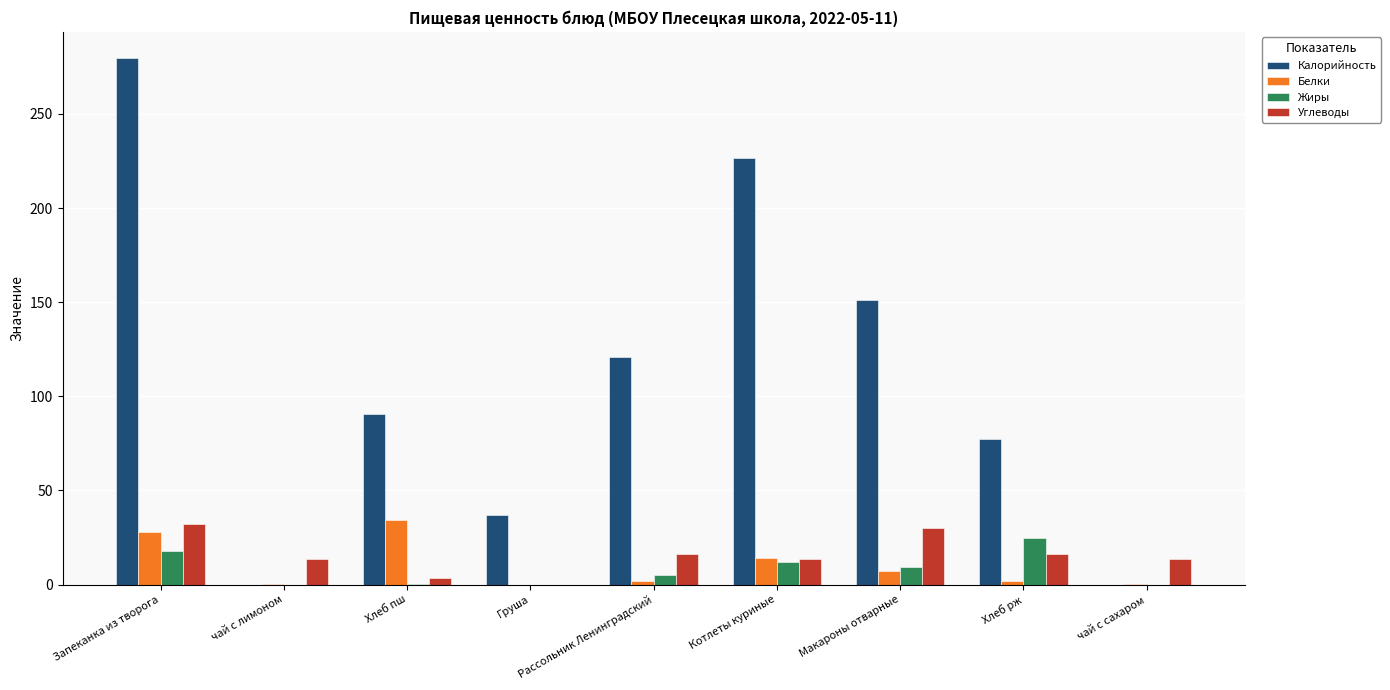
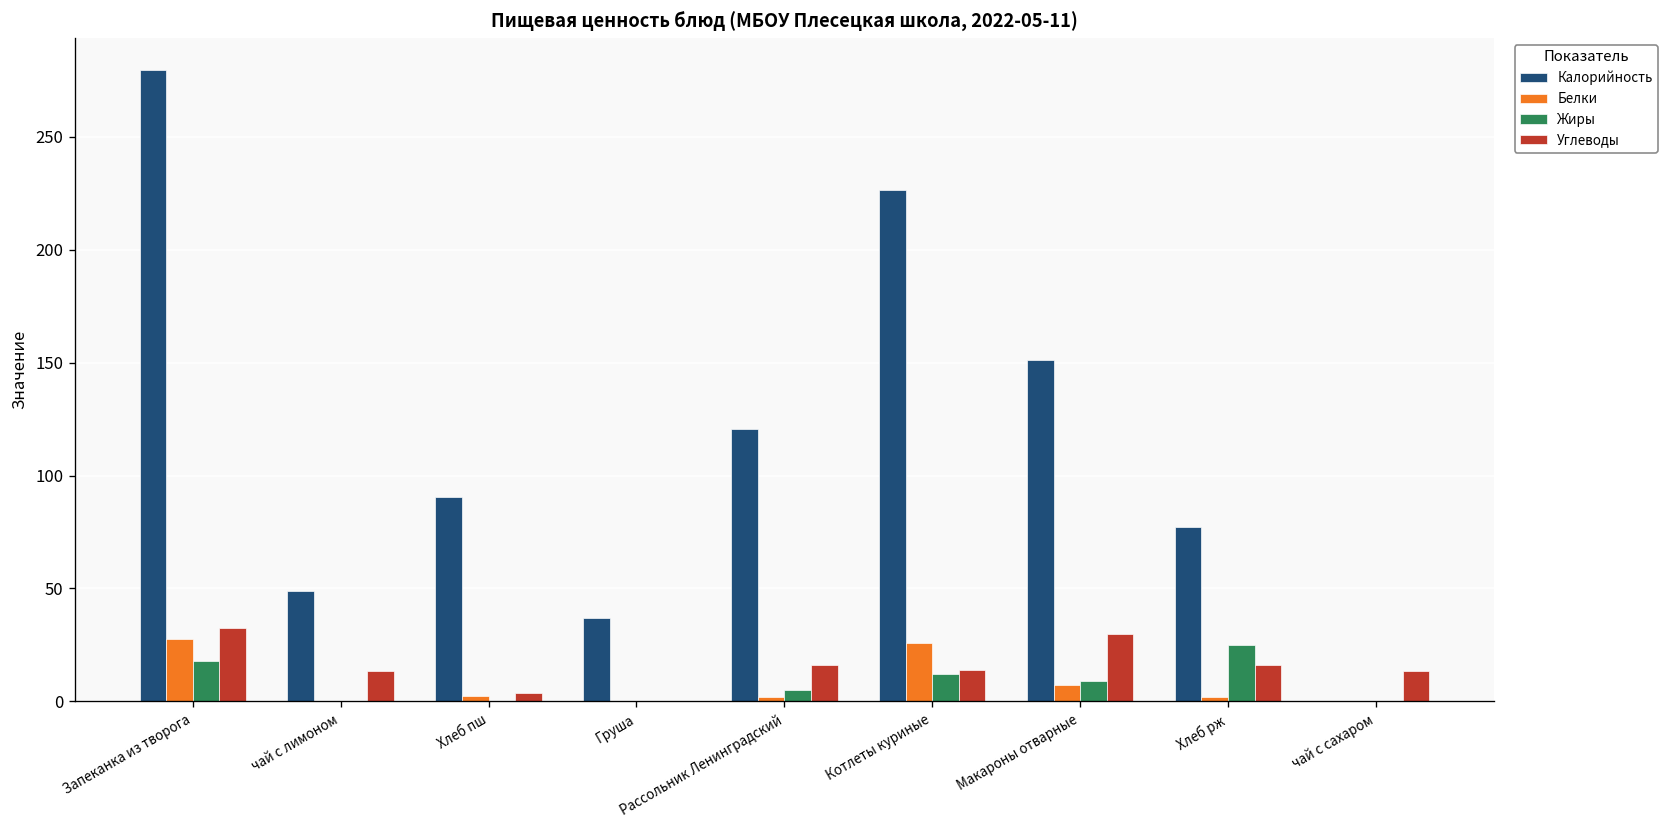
  {
    "Калорийность": {
      "Запеканка из творога": 280,
-     "чай с лимоном": 0,
+     "чай с лимоном": 49,
      "Хлеб пш": 91,
      "Груша": 37,
      "Рассольник Ленинградский": 121,
      "Котлеты куриные": 227,
      "Макароны отварные": 151,
      "Хлеб рж": 77,
      "чай с сахаром": 0
    },
    "Белки": {
      "Запеканка из творога": 28,
-     "Хлеб пш": 35,
+     "Хлеб пш": 2,
      "Груша": 0,
      "Рассольник Ленинградский": 2,
-     "Котлеты куриные": 14,
+     "Котлеты куриные": 26,
      "Макароны отварные": 7,
      "Хлеб рж": 2
    },
    "Жиры": {
      "Запеканка из творога": 18,
      "чай с лимоном": 0,
      "Груша": 0,
      "Рассольник Ленинградский": 5,
      "Котлеты куриные": 12,
      "Макароны отварные": 9,
      "Хлеб рж": 25,
      "чай с сахаром": 0
    },
    "Углеводы": {
      "Запеканка из творога": 32,
      "чай с лимоном": 14,
      "Хлеб пш": 4,
      "Груша": 0,
      "Рассольник Ленинградский": 16,
      "Котлеты куриные": 14,
      "Макароны отварные": 30,
      "Хлеб рж": 16,
      "чай с сахаром": 14
    }
  }
